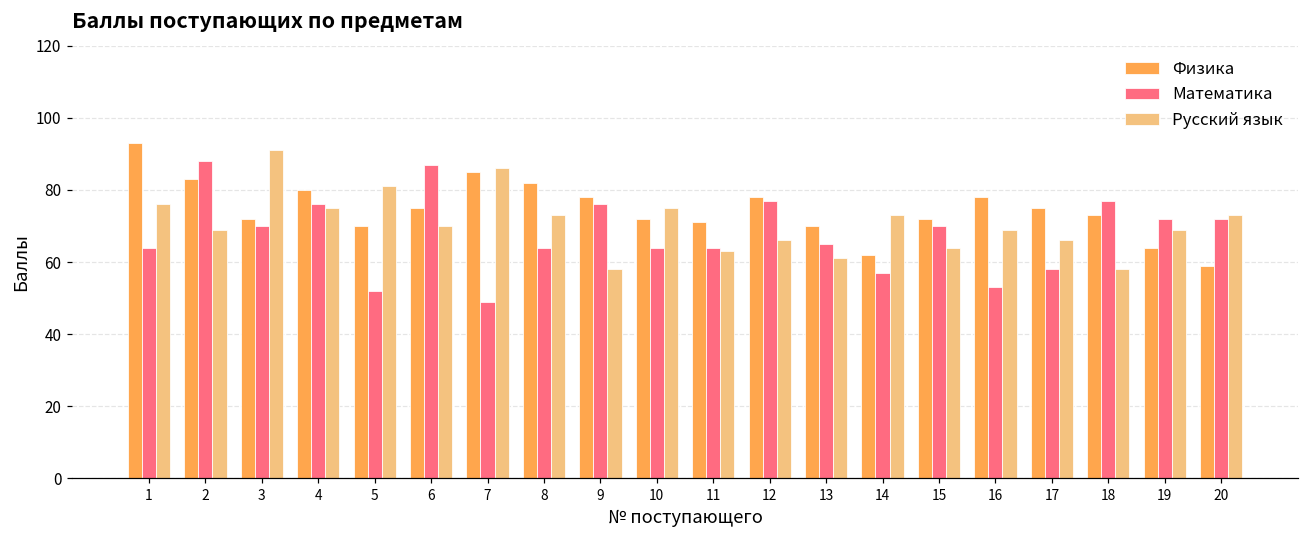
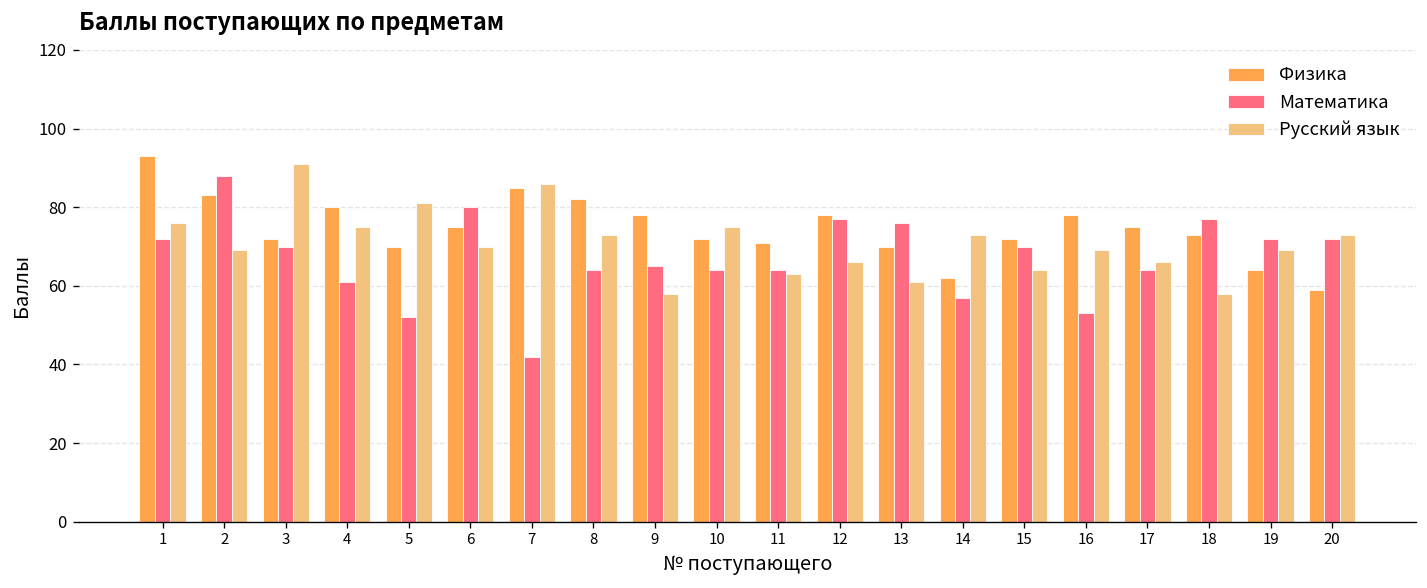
  {
    "Математика": {
-     "1": 64,
+     "1": 72,
      "2": 88,
      "3": 70,
-     "4": 76,
+     "4": 61,
      "5": 52,
-     "6": 87,
-     "7": 49,
+     "6": 80,
+     "7": 42,
      "8": 64,
-     "9": 76,
+     "9": 65,
      "10": 64,
      "11": 64,
      "12": 77,
-     "13": 65,
+     "13": 76,
      "14": 57,
      "15": 70,
      "16": 53,
-     "17": 58,
+     "17": 64,
      "18": 77,
      "19": 72,
      "20": 72
    }
  }
